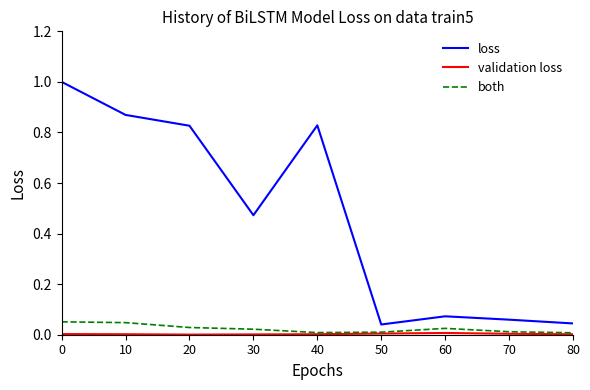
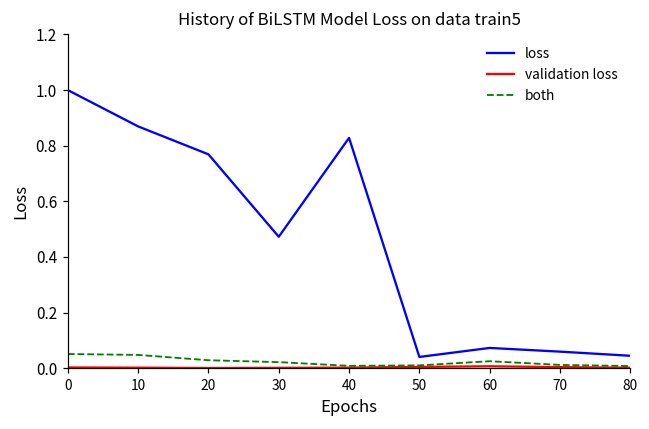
  {
    "loss": {
      "0": 1.00,
      "10": 0.87,
-     "20": 0.83,
+     "20": 0.77,
      "30": 0.47,
      "40": 0.83,
      "50": 0.04,
      "60": 0.07,
      "70": 0.06,
      "80": 0.04
    },
    "validation loss": {
      "0": 0.00,
      "10": 0.00,
      "20": 0.00,
      "30": 0.00,
      "60": 0.01
    },
    "both": {
      "0": 0.05,
      "10": 0.05,
      "20": 0.03,
      "30": 0.02,
      "60": 0.03
    }
  }
